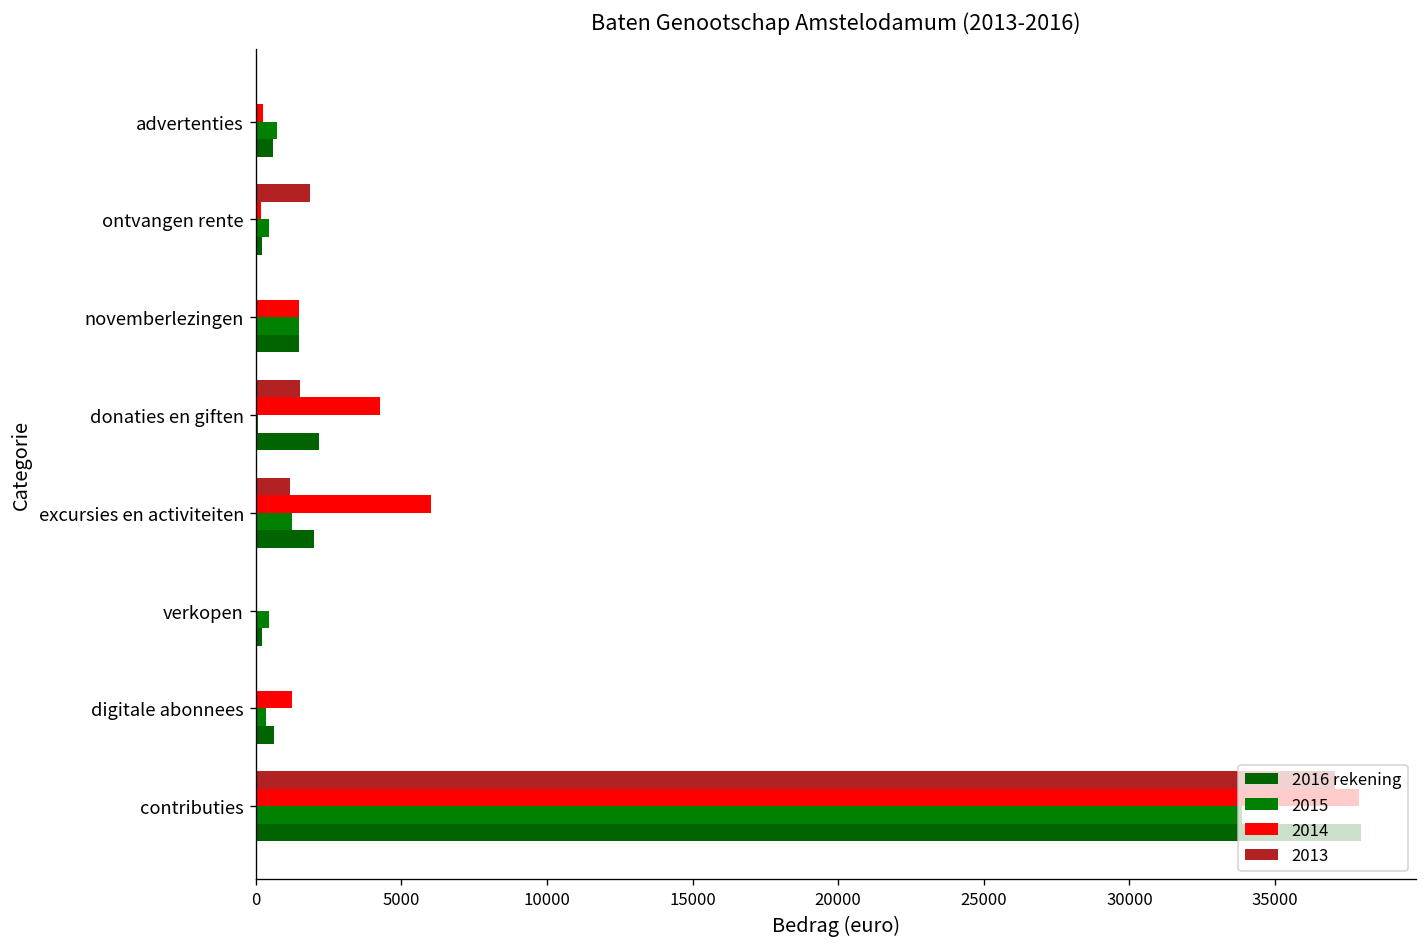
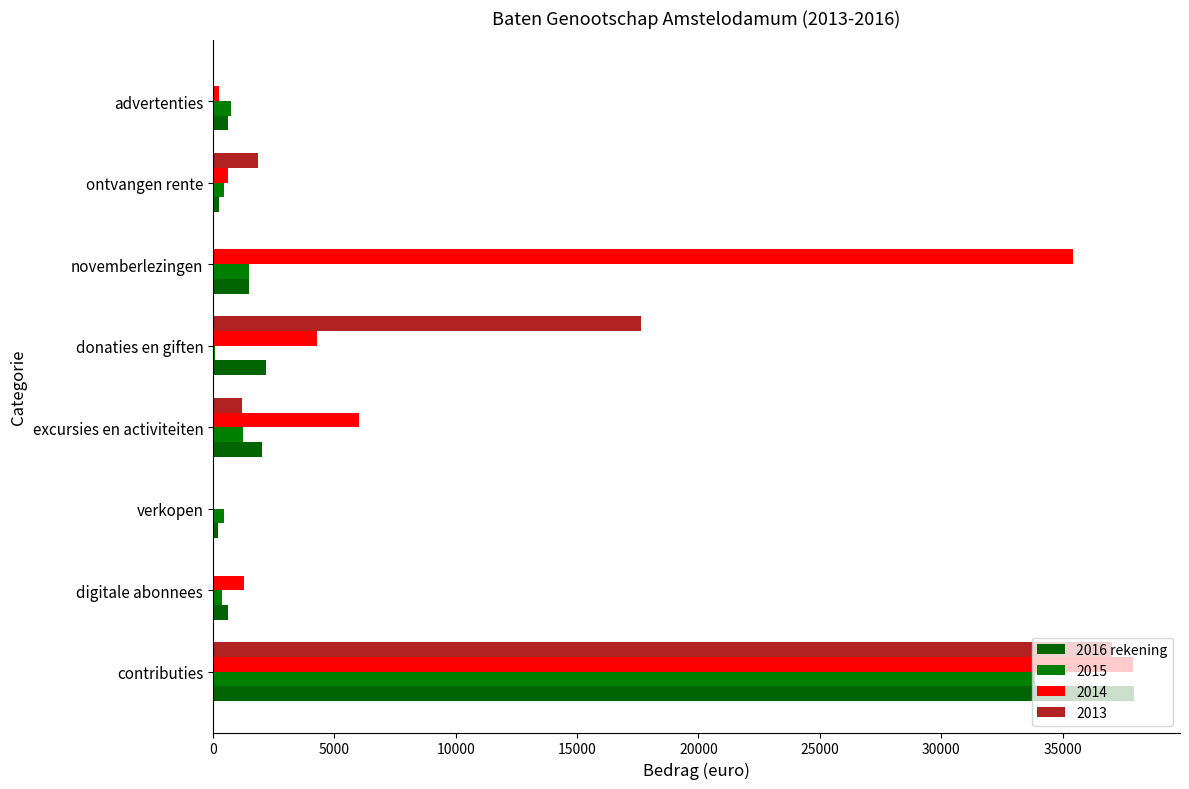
  {
    "2014": {
      "advertenties": 300,
-     "ontvangen rente": 200,
-     "novemberlezingen": 1500,
+     "ontvangen rente": 600,
+     "novemberlezingen": 35500,
      "donaties en giften": 4300,
      "excursies en activiteiten": 6000,
      "verkopen": 0,
      "digitale abonnees": 1300
    },
    "2013": {
      "advertenties": 0,
      "ontvangen rente": 1900,
      "novemberlezingen": 0,
-     "donaties en giften": 1500,
+     "donaties en giften": 17700,
      "excursies en activiteiten": 1200,
      "verkopen": 0,
      "digitale abonnees": 0
    }
  }
